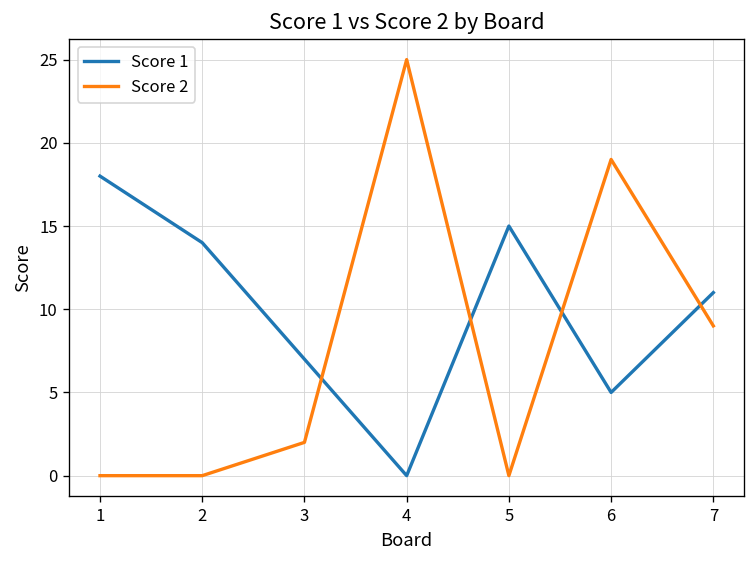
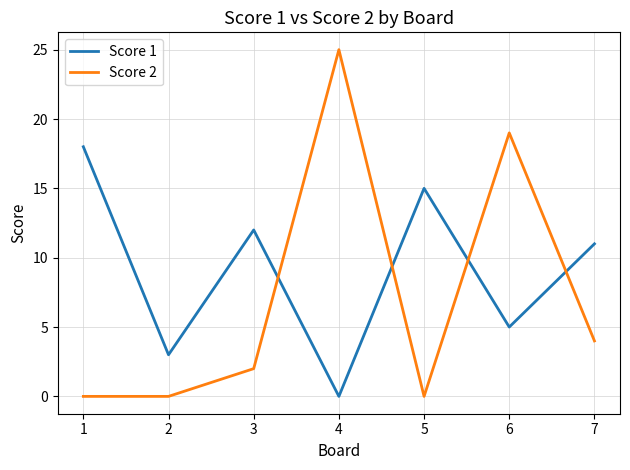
  {
    "Score 1": {
      "1": 18,
-     "2": 14,
-     "3": 7,
+     "2": 3,
+     "3": 12,
      "4": 0,
      "5": 15,
      "6": 5,
      "7": 11
    },
    "Score 2": {
      "1": 0,
      "2": 0,
      "3": 2,
      "4": 25,
      "5": 0,
      "6": 19,
-     "7": 9
+     "7": 4
    }
  }
